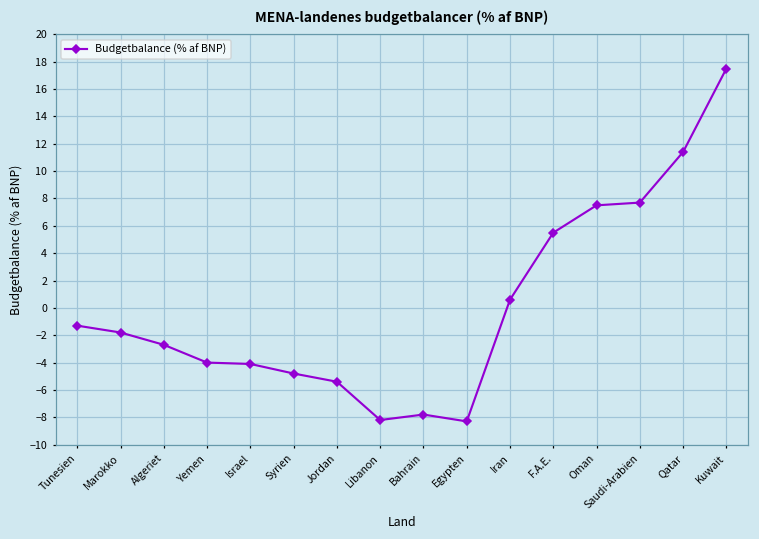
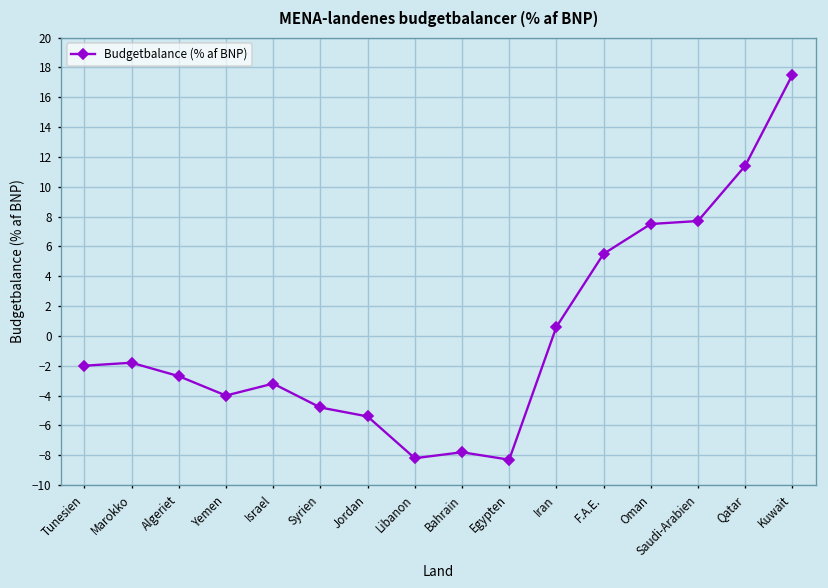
  {
-   "Tunesien": -1.3,
+   "Tunesien": -2.0,
    "Marokko": -1.8,
    "Algeriet": -2.7,
    "Yemen": -4.0,
-   "Israel": -4.1,
+   "Israel": -3.2,
    "Syrien": -4.8,
    "Jordan": -5.4,
    "Libanon": -8.2,
    "Bahrain": -7.8,
    "Egypten": -8.3,
    "Iran": 0.6,
    "F.A.E.": 5.5,
    "Oman": 7.5,
    "Saudi-Arabien": 7.7,
    "Qatar": 11.4,
    "Kuwait": 17.5
  }
